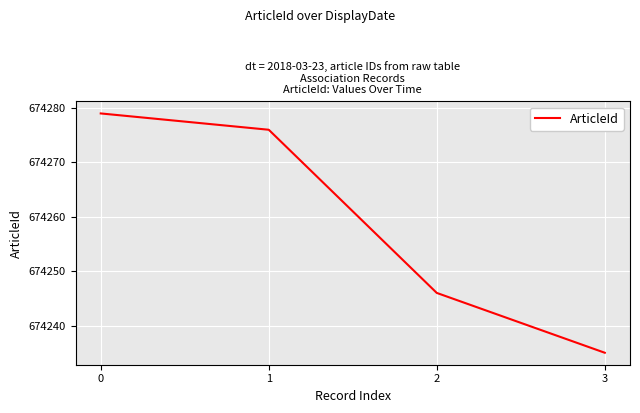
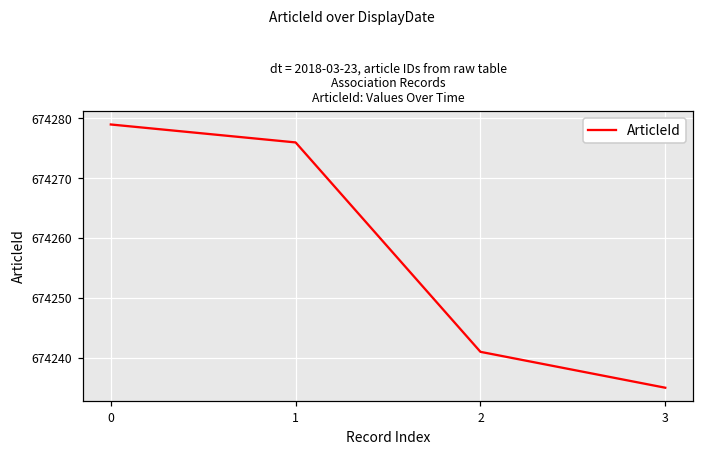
  {
    "0": 674279,
    "1": 674276,
-   "2": 674246,
+   "2": 674241,
    "3": 674235
  }
